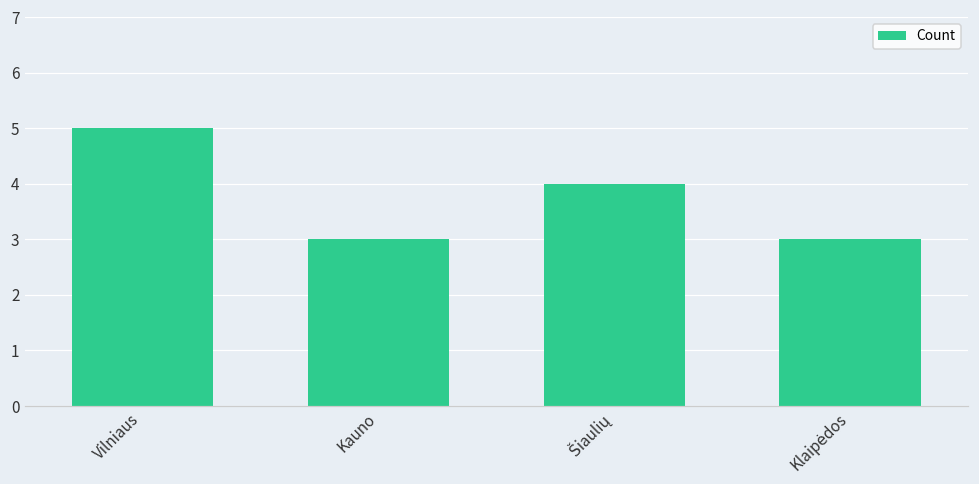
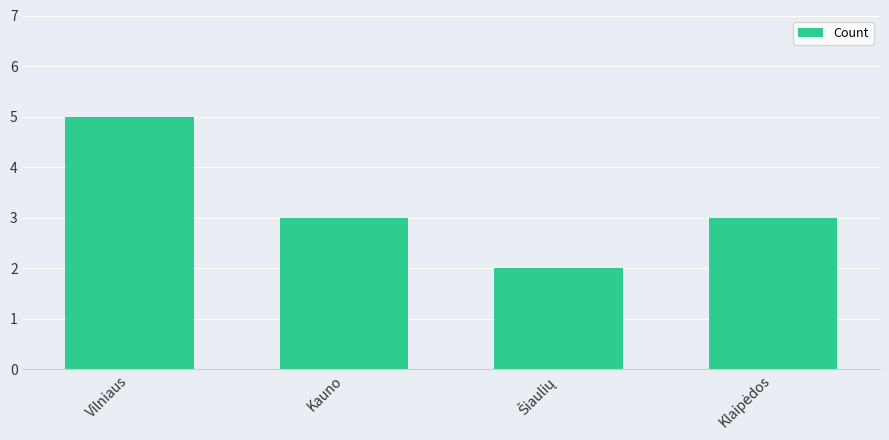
  {
    "Vilniaus": 5,
    "Kauno": 3,
-   "Šiaulių": 4,
+   "Šiaulių": 2,
    "Klaipėdos": 3
  }
